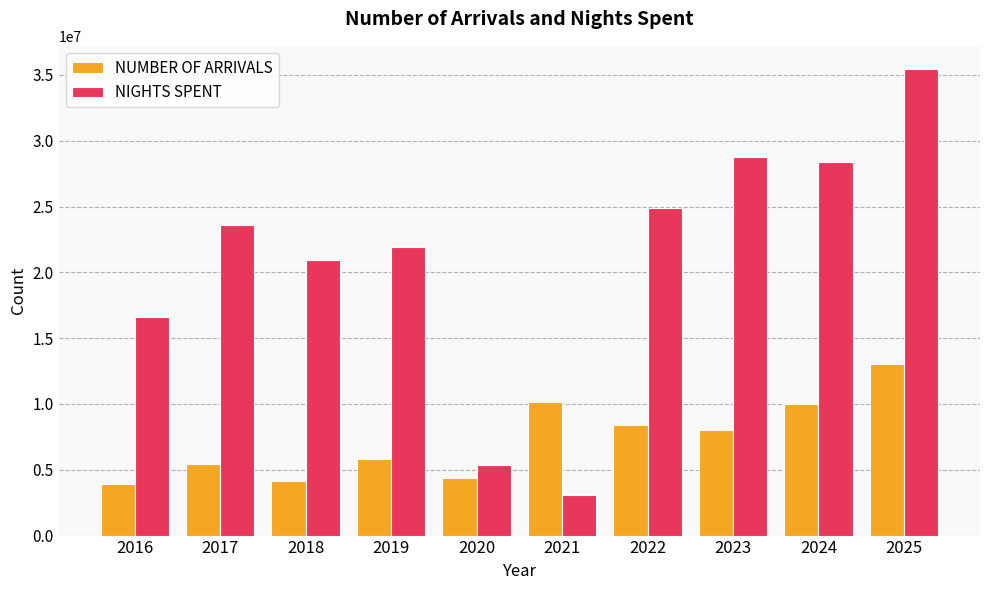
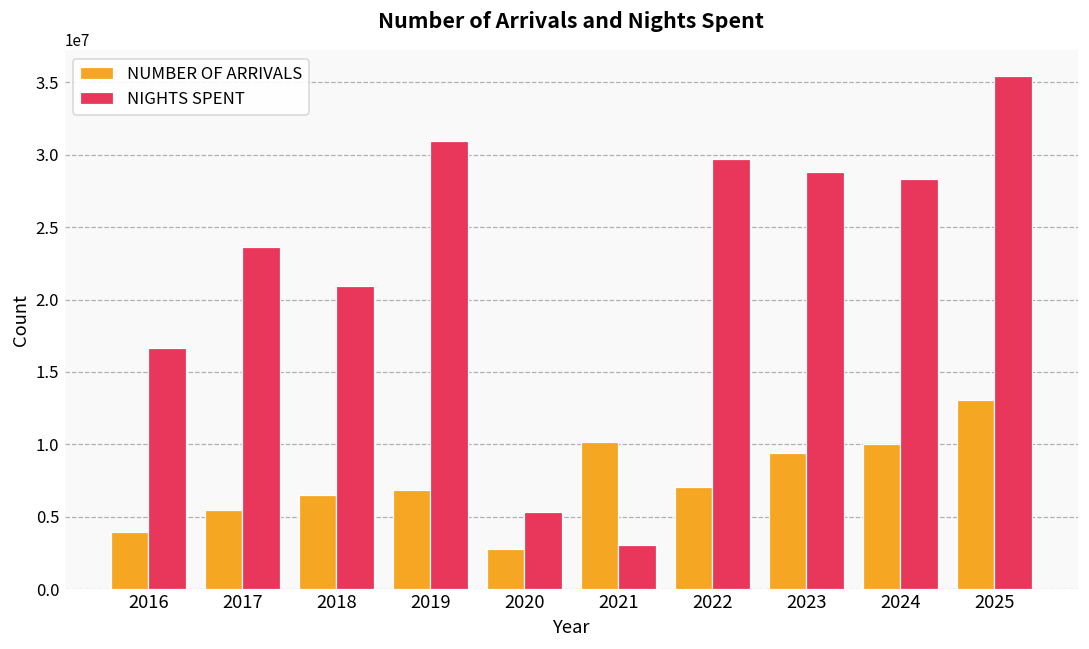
  {
    "NUMBER OF ARRIVALS": {
      "2016": 3900000,
      "2017": 5500000,
-     "2018": 4100000,
-     "2019": 5800000,
-     "2020": 4400000,
+     "2018": 6500000,
+     "2019": 6800000,
+     "2020": 2800000,
      "2021": 10100000,
-     "2022": 8400000,
-     "2023": 8100000,
+     "2022": 7000000,
+     "2023": 9400000,
      "2024": 10000000,
      "2025": 13000000
    },
    "NIGHTS SPENT": {
      "2016": 16600000,
      "2017": 23600000,
      "2018": 20900000,
-     "2019": 22000000,
+     "2019": 30900000,
      "2020": 5300000,
      "2021": 3000000,
-     "2022": 24900000,
+     "2022": 29700000,
      "2023": 28800000,
      "2024": 28400000,
      "2025": 35400000
    }
  }
